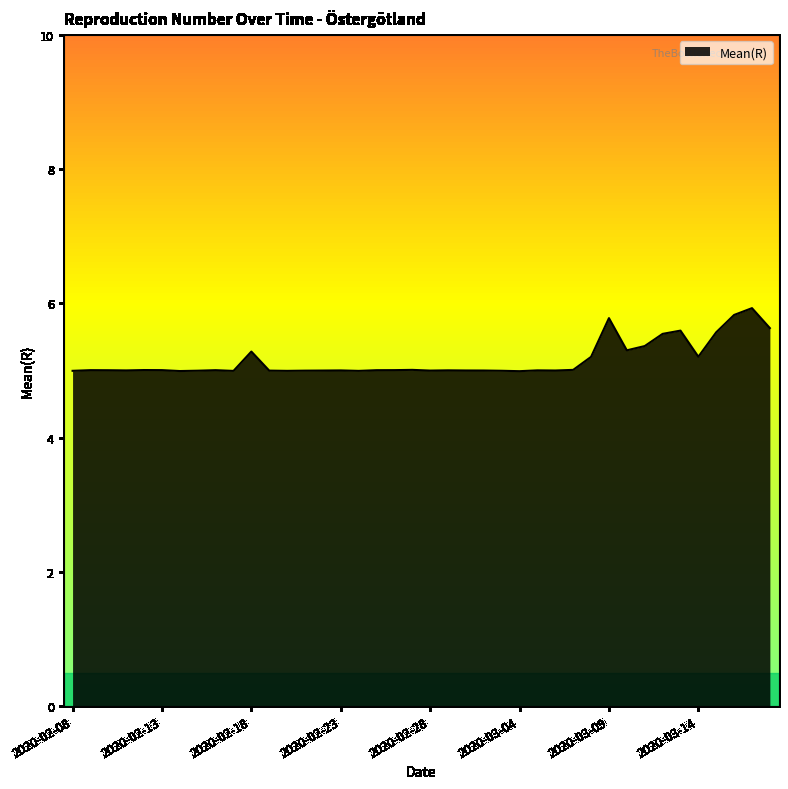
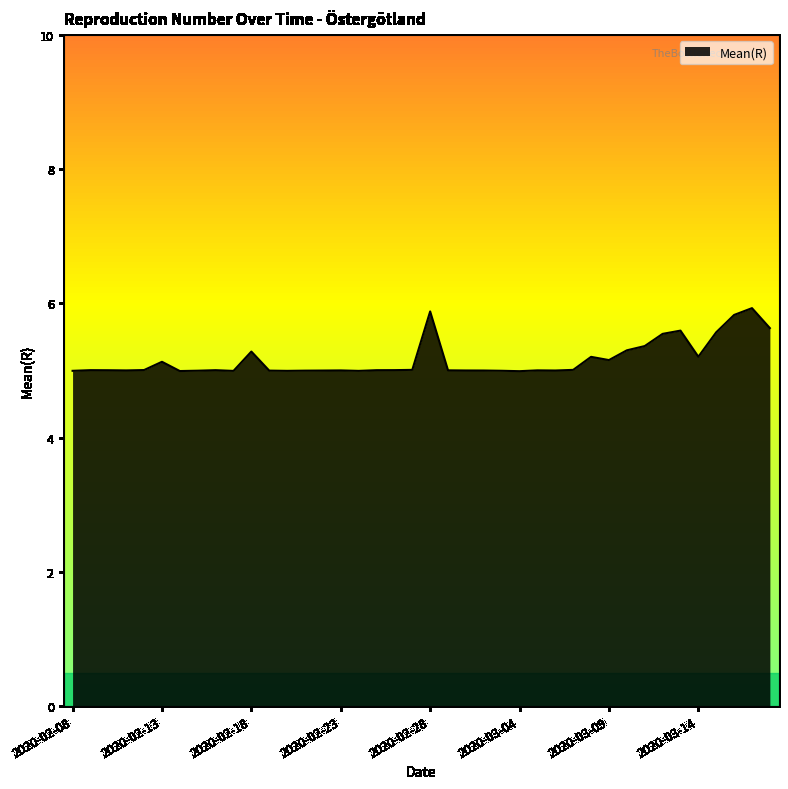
  {
    "2020-02-08": 5.0,
-   "2020-02-13": 5.0,
+   "2020-02-13": 5.1,
    "2020-02-18": 5.3,
    "2020-02-23": 5.0,
-   "2020-02-28": 5.0,
+   "2020-02-28": 5.9,
    "2020-03-04": 5.0,
-   "2020-03-09": 5.8,
+   "2020-03-09": 5.2,
    "2020-03-14": 5.2
  }
